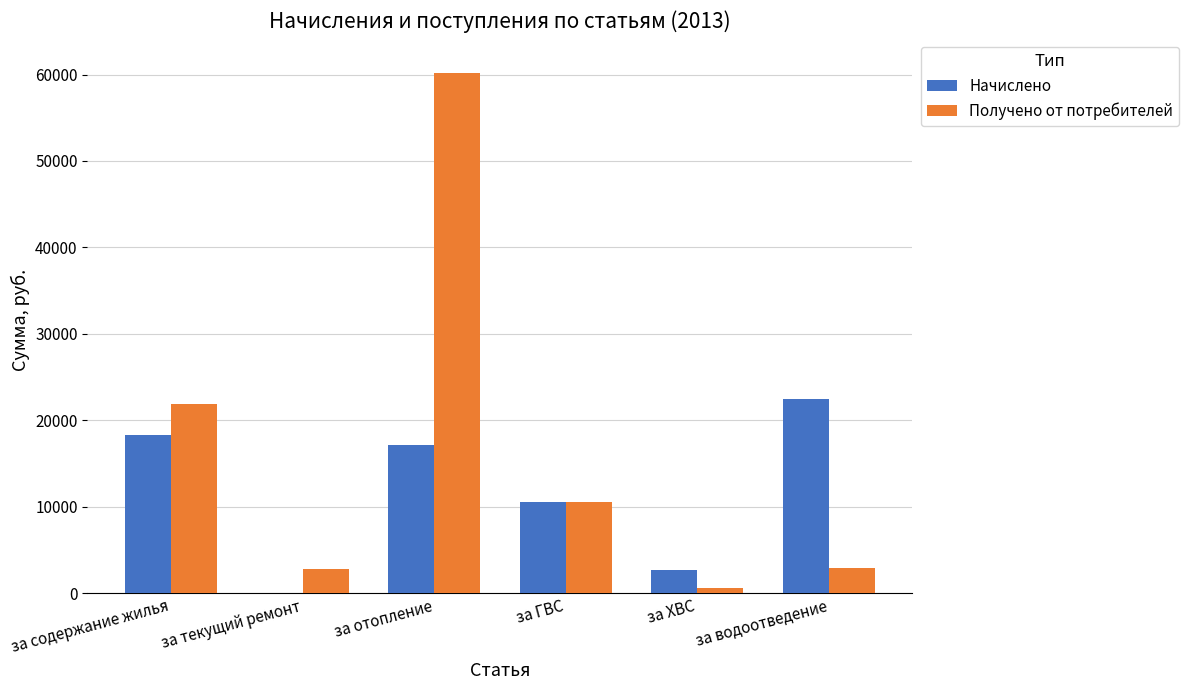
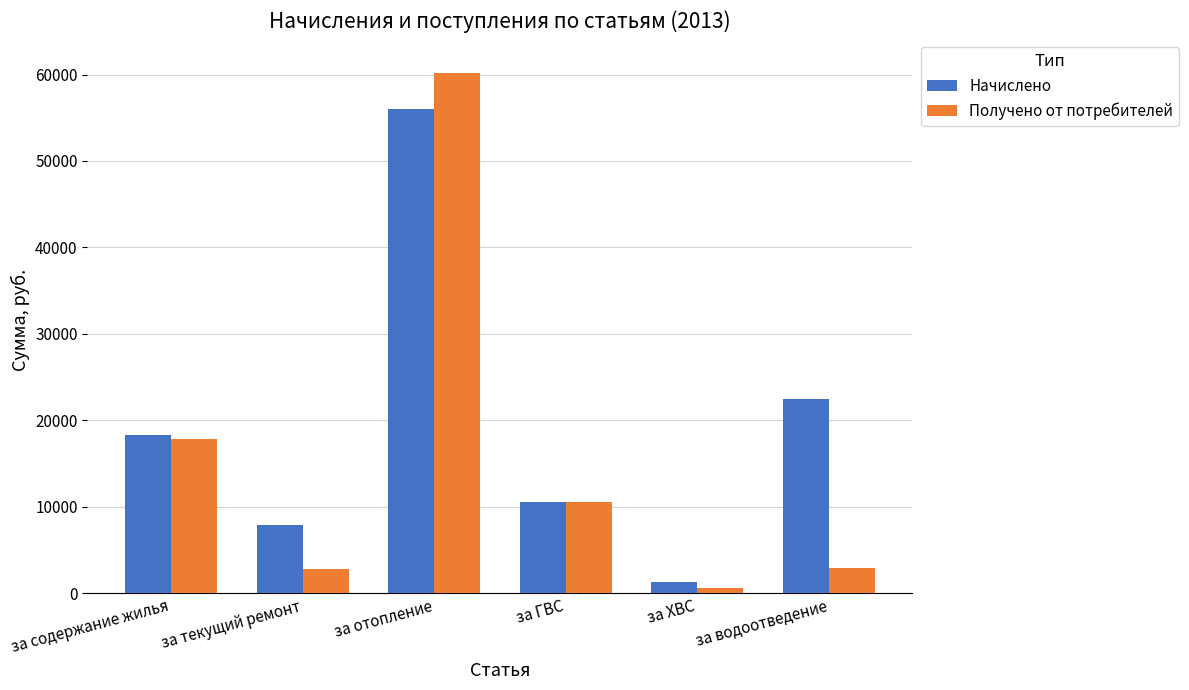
  {
    "Начислено": {
      "за содержание жилья": 18000,
-     "за текущий ремонт": 0,
-     "за отопление": 17000,
+     "за текущий ремонт": 8000,
+     "за отопление": 56000,
      "за ГВС": 11000,
-     "за ХВС": 3000,
+     "за ХВС": 1000,
      "за водоотведение": 22000
    },
    "Получено от потребителей": {
-     "за содержание жилья": 22000,
+     "за содержание жилья": 18000,
      "за текущий ремонт": 3000,
      "за отопление": 60000,
      "за ГВС": 11000,
      "за ХВС": 1000,
      "за водоотведение": 3000
    }
  }
